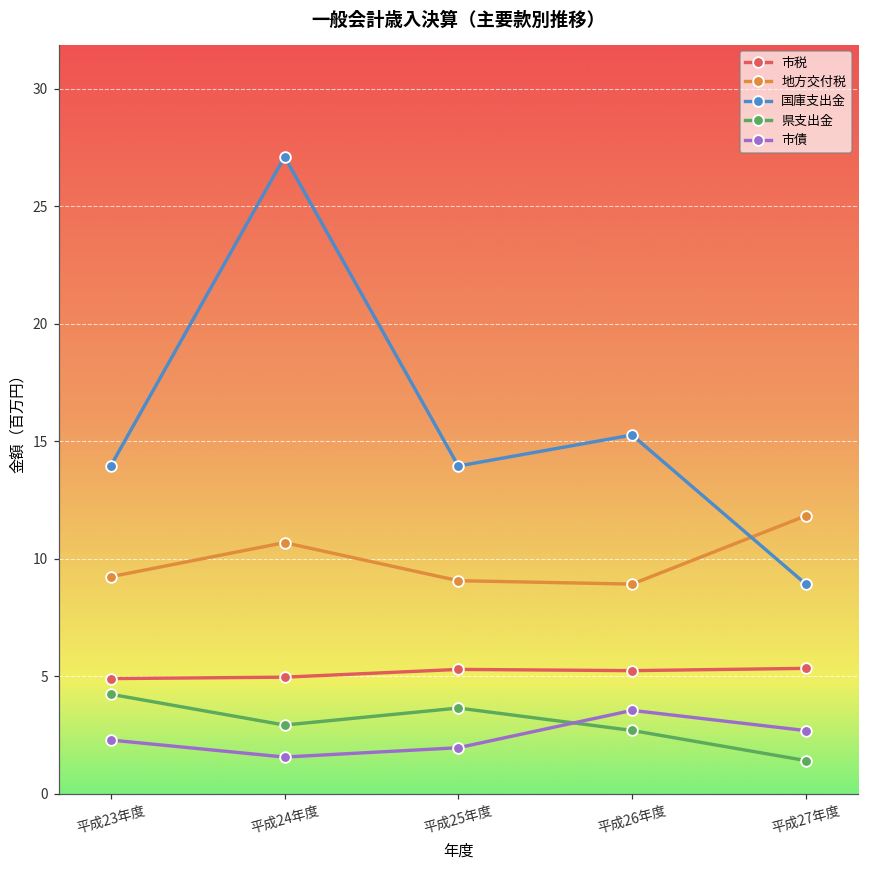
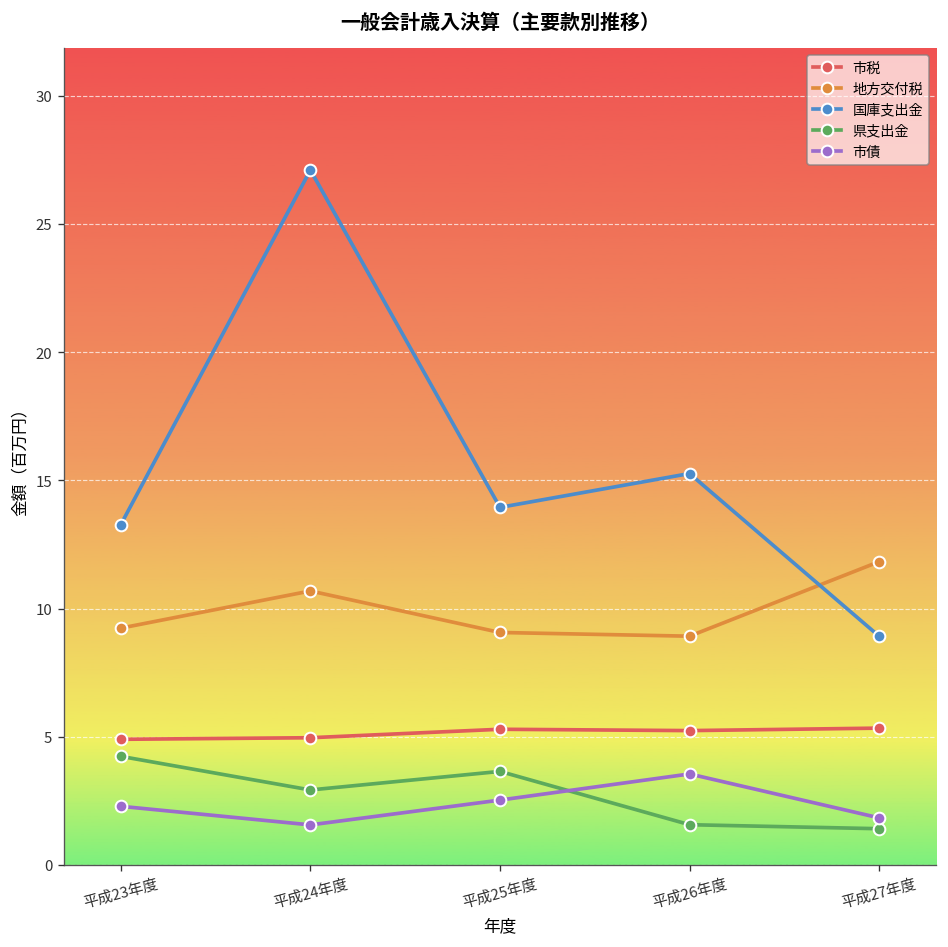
  {
    "国庫支出金": {
-     "平成23年度": 14.0,
+     "平成23年度": 13.3,
      "平成24年度": 27.1,
      "平成25年度": 13.9,
      "平成26年度": 15.3,
      "平成27年度": 8.9
    },
    "県支出金": {
      "平成23年度": 4.2,
      "平成24年度": 2.9,
      "平成25年度": 3.6,
-     "平成26年度": 2.7,
+     "平成26年度": 1.6,
      "平成27年度": 1.4
    },
    "市債": {
      "平成23年度": 2.3,
      "平成24年度": 1.6,
-     "平成25年度": 2.0,
+     "平成25年度": 2.5,
      "平成26年度": 3.5,
-     "平成27年度": 2.7
+     "平成27年度": 1.8
    }
  }
